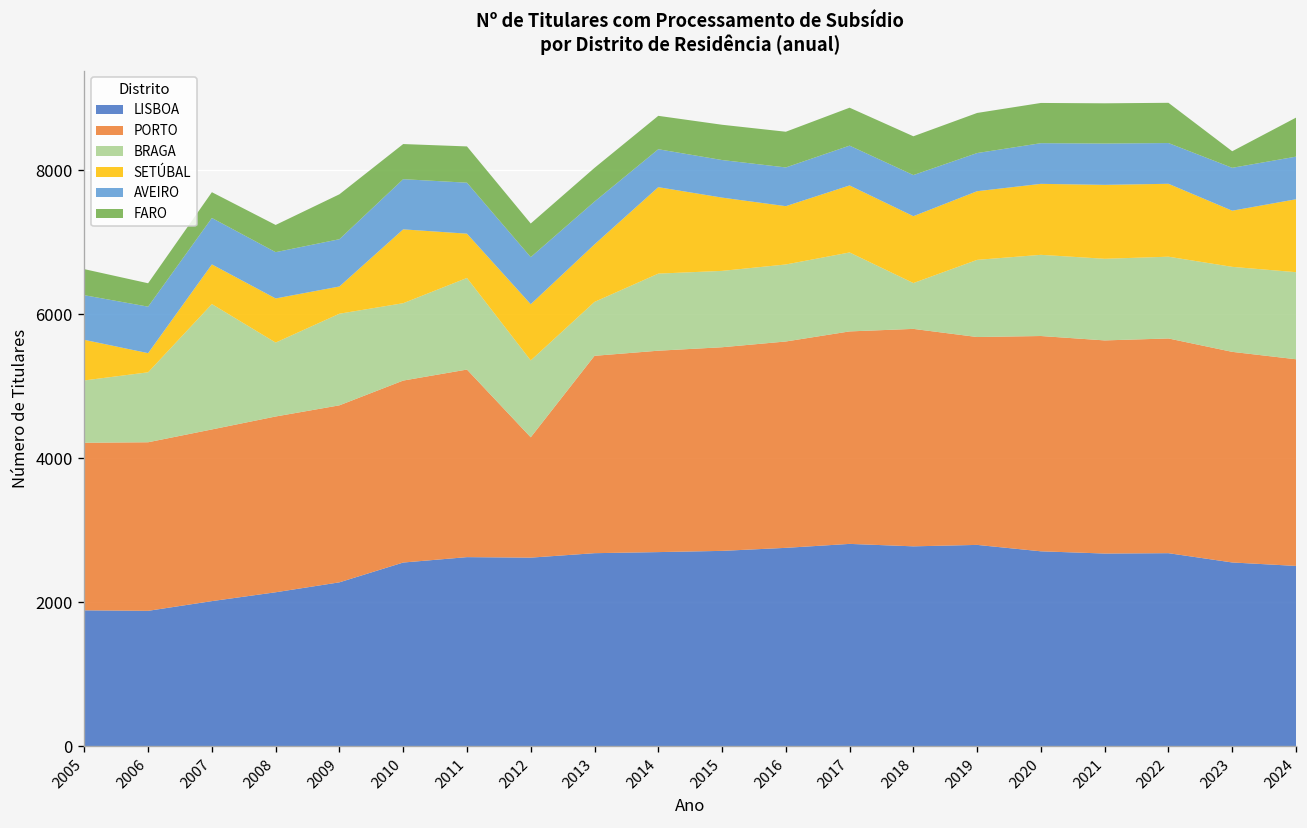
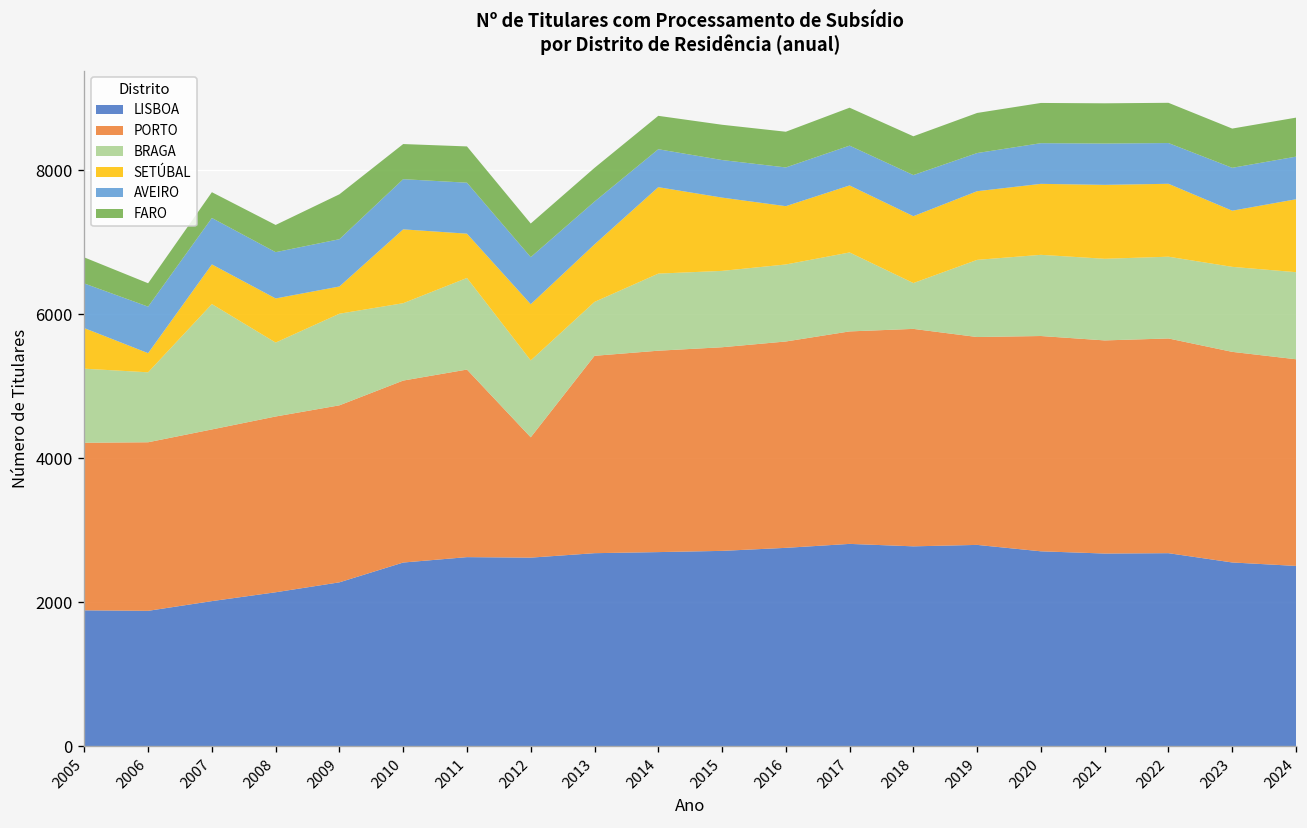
  {
    "PORTO": {
      "2005": 2300,
      "2006": 2300,
      "2007": 2400,
      "2008": 2400,
      "2009": 2500,
      "2010": 2500,
      "2011": 2600,
      "2012": 1700,
      "2013": 2700,
      "2014": 2800,
      "2015": 2800,
      "2016": 2900,
      "2017": 3000,
      "2018": 3000,
      "2019": 2900,
      "2020": 3000,
      "2021": 3000,
      "2022": 3000,
      "2023": 2900,
      "2024": 2900
    },
    "BRAGA": {
-     "2005": 900,
+     "2005": 1000,
      "2006": 1000,
      "2007": 1700,
      "2008": 1000,
      "2009": 1300,
      "2010": 1100,
      "2011": 1300,
      "2012": 1100,
      "2013": 700,
      "2014": 1100,
      "2015": 1100,
      "2016": 1100,
      "2017": 1100,
      "2018": 600,
      "2019": 1100,
      "2020": 1100,
      "2021": 1100,
      "2022": 1100,
      "2023": 1200,
      "2024": 1200
    },
    "SETÚBAL": {
      "2005": 600,
      "2006": 300,
      "2007": 600,
      "2008": 600,
      "2009": 400,
      "2010": 1000,
      "2011": 600,
      "2012": 800,
      "2013": 800,
      "2014": 1200,
      "2015": 1000,
      "2016": 800,
      "2017": 900,
      "2018": 900,
      "2019": 1000,
      "2020": 1000,
      "2021": 1000,
      "2022": 1000,
      "2023": 800,
      "2024": 1000
    },
    "FARO": {
      "2005": 400,
      "2006": 300,
      "2007": 400,
      "2008": 400,
      "2009": 600,
      "2010": 500,
      "2011": 500,
      "2012": 500,
      "2013": 500,
      "2014": 500,
      "2015": 500,
      "2016": 500,
      "2017": 500,
      "2018": 500,
      "2019": 600,
      "2020": 600,
      "2021": 600,
      "2022": 600,
-     "2023": 200,
+     "2023": 500,
      "2024": 500
    }
  }
